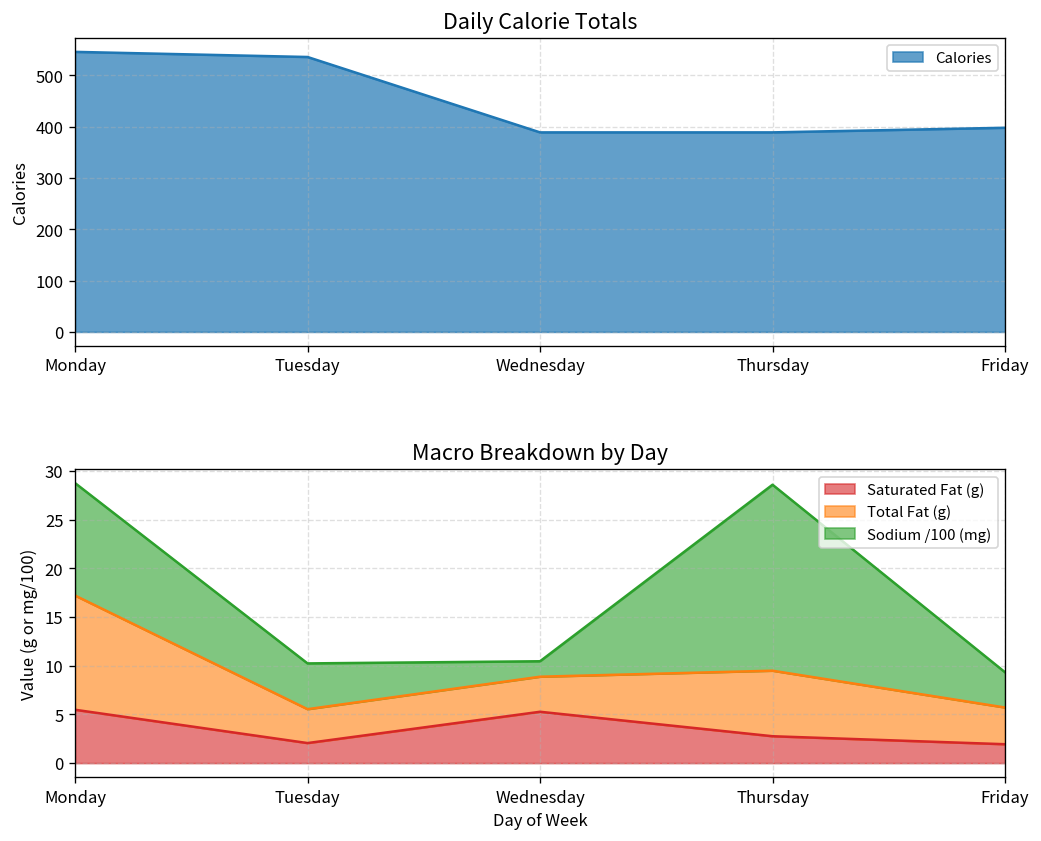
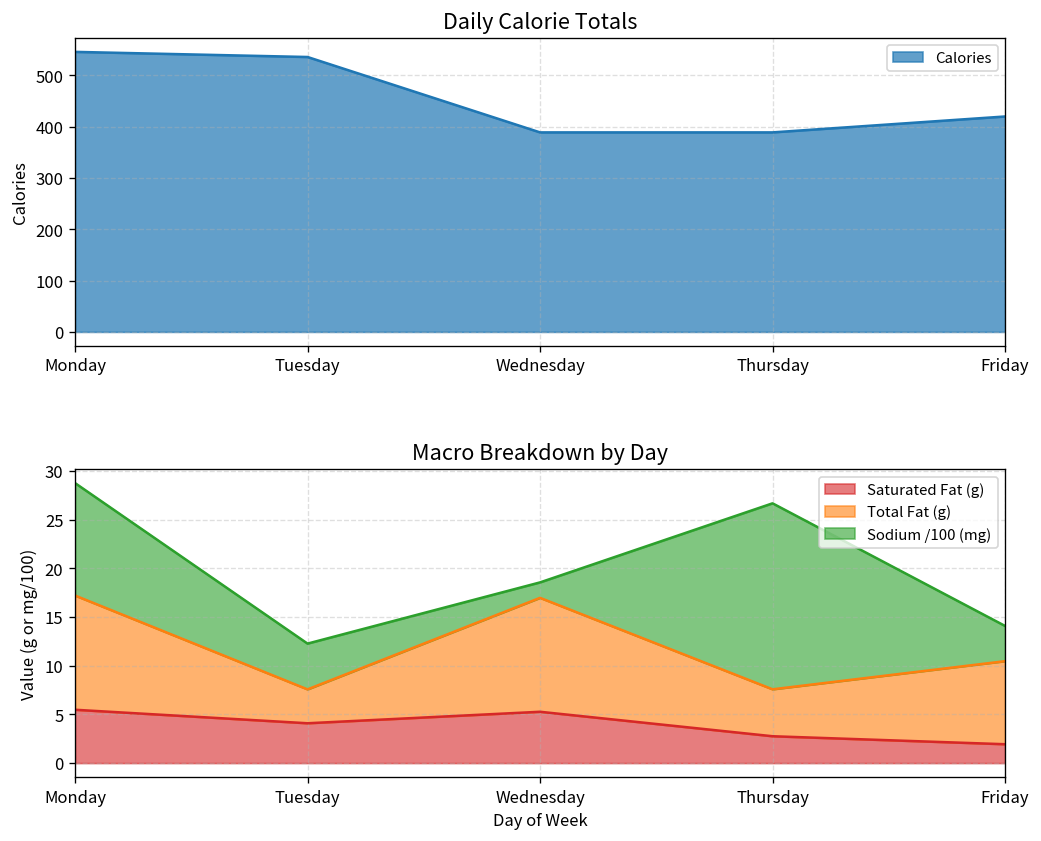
  {
    "Daily Calorie Totals": {
      "Monday": 550,
      "Tuesday": 540,
      "Wednesday": 390,
      "Thursday": 390,
-     "Friday": 400
+     "Friday": 420
    },
    "Macro Breakdown by Day": {
      "Saturated Fat (g)": {
        "Monday": 5,
-       "Tuesday": 2,
+       "Tuesday": 4,
        "Wednesday": 5,
        "Thursday": 3,
        "Friday": 2
      },
      "Total Fat (g)": {
        "Monday": 12,
        "Tuesday": 3,
-       "Wednesday": 4,
-       "Thursday": 7,
-       "Friday": 4
+       "Wednesday": 12,
+       "Thursday": 5,
+       "Friday": 9
      },
      "Sodium /100 (mg)": {
        "Monday": 12,
        "Tuesday": 5,
        "Wednesday": 2,
        "Thursday": 19,
        "Friday": 4
      }
    }
  }
